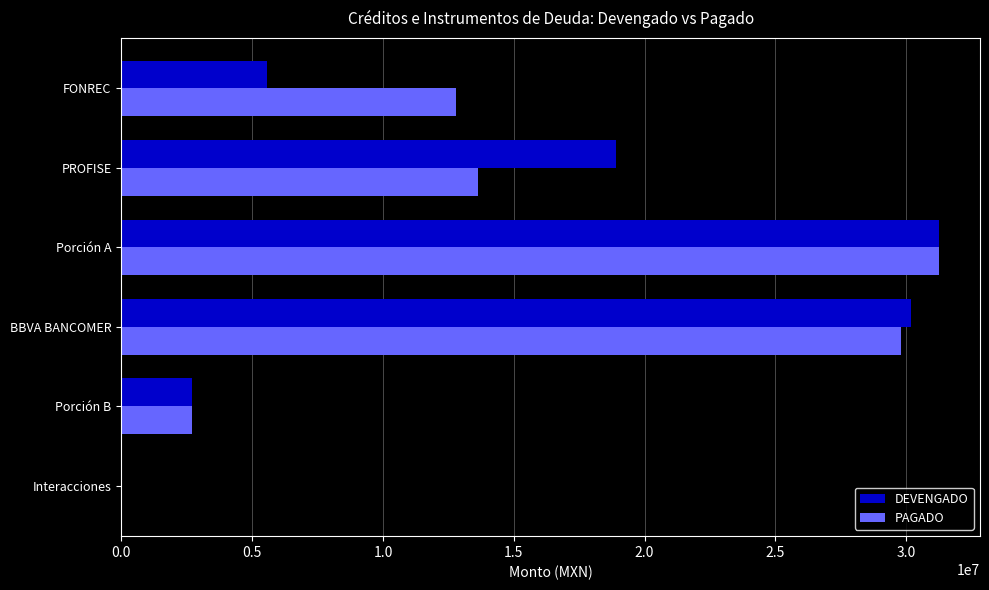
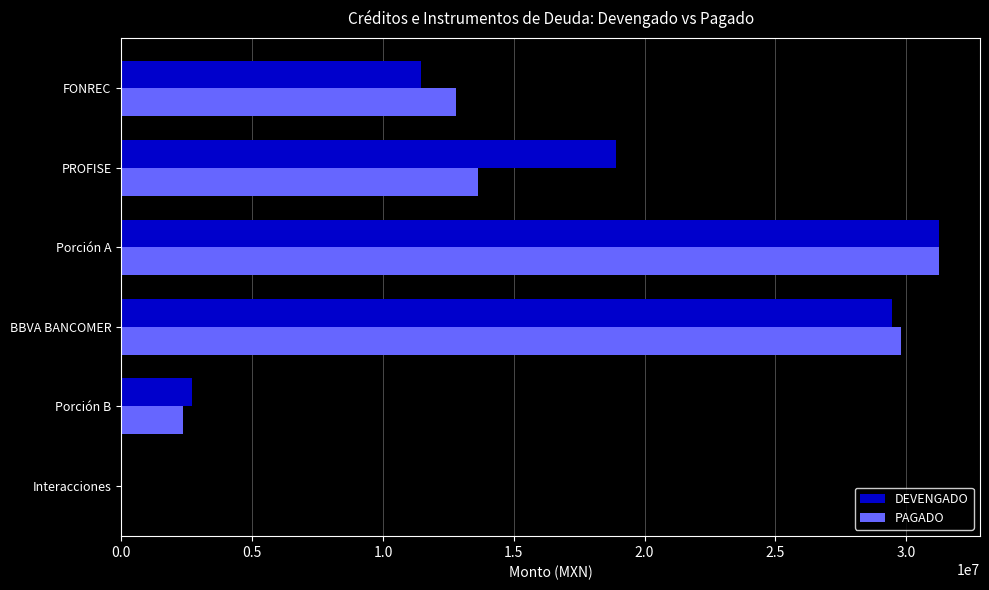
  {
    "DEVENGADO": {
-     "FONREC": 5600000,
+     "FONREC": 11500000,
      "PROFISE": 18900000,
      "Porción A": 31300000,
-     "BBVA BANCOMER": 30200000,
+     "BBVA BANCOMER": 29400000,
      "Porción B": 2700000,
      "Interacciones": 0
    },
    "PAGADO": {
      "FONREC": 12800000,
      "PROFISE": 13600000,
      "Porción A": 31300000,
      "BBVA BANCOMER": 29800000,
-     "Porción B": 2700000,
+     "Porción B": 2400000,
      "Interacciones": 0
    }
  }
